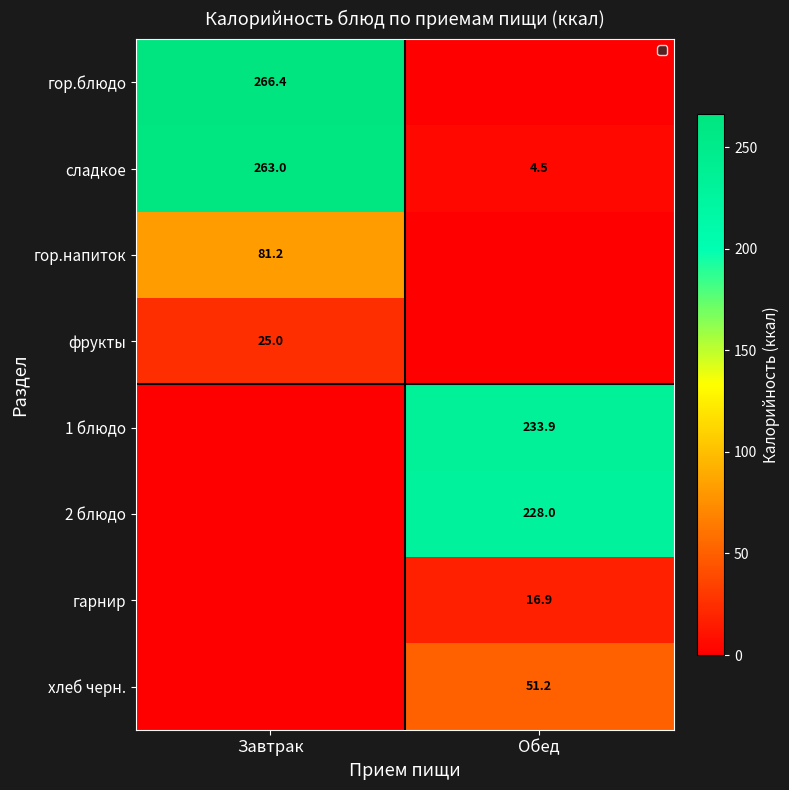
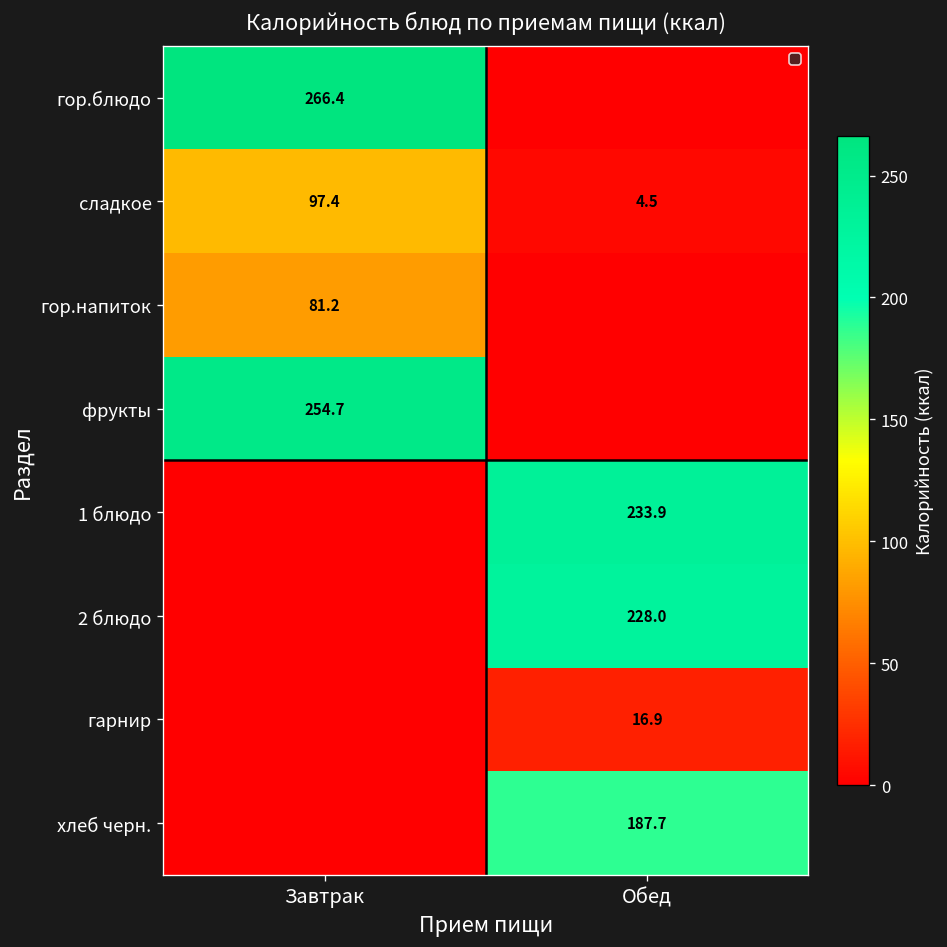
  {
    "гор.блюдо": {
      "Завтрак": 266.4
    },
    "сладкое": {
-     "Завтрак": 263.0,
+     "Завтрак": 97.4,
      "Обед": 4.5
    },
    "гор.напиток": {
      "Завтрак": 81.2
    },
    "фрукты": {
-     "Завтрак": 25.0
+     "Завтрак": 254.7
    },
    "1 блюдо": {
      "Обед": 233.9
    },
    "2 блюдо": {
      "Обед": 228.0
    },
    "гарнир": {
      "Обед": 16.9
    },
    "хлеб черн.": {
-     "Обед": 51.2
+     "Обед": 187.7
    }
  }
